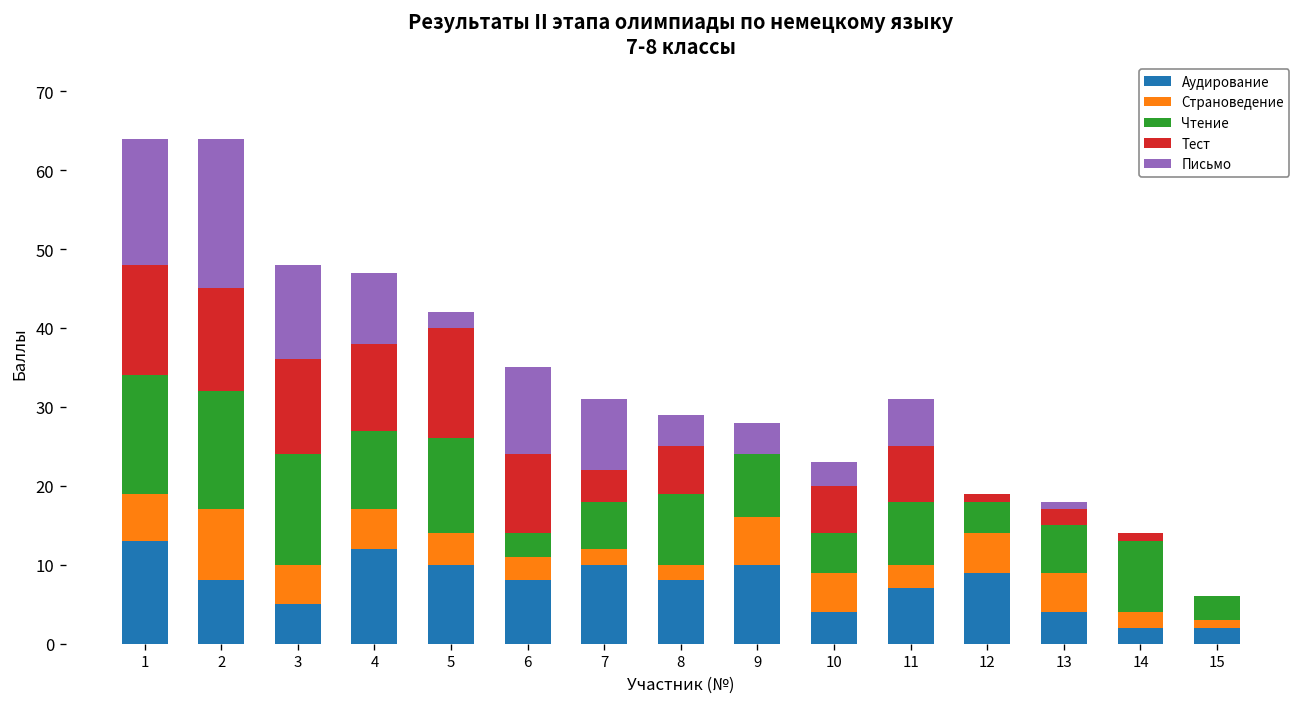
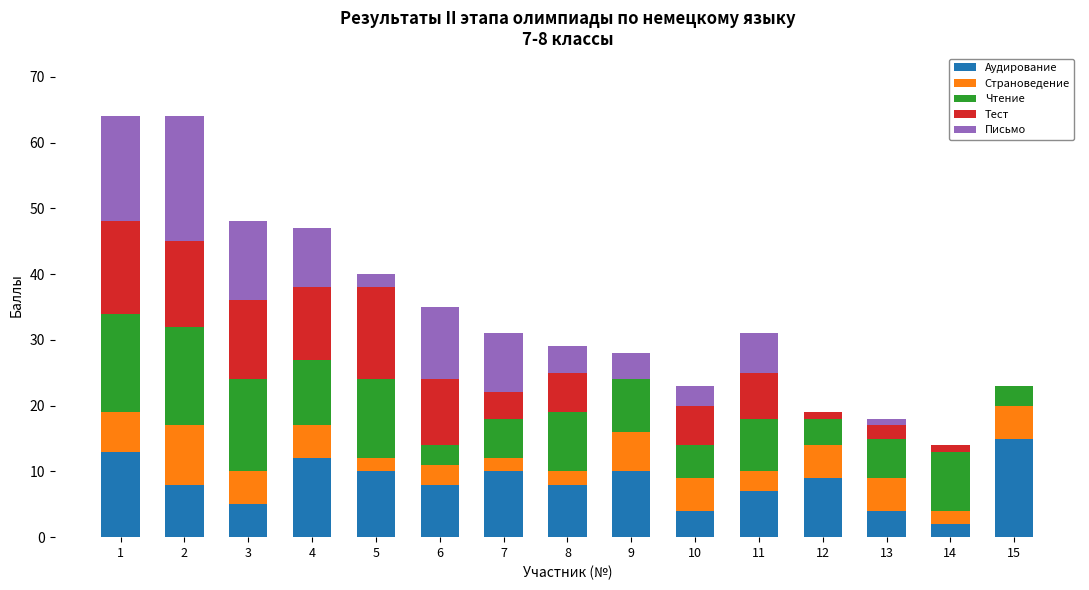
  {
    "Аудирование": {
      "1": 13,
      "2": 8,
      "3": 5,
      "4": 12,
      "5": 10,
      "6": 8,
      "7": 10,
      "8": 8,
      "9": 10,
      "10": 4,
      "11": 7,
      "12": 9,
      "13": 4,
      "14": 2,
-     "15": 2
+     "15": 15
    },
    "Страноведение": {
      "1": 6,
      "2": 9,
      "3": 5,
      "4": 5,
-     "5": 4,
+     "5": 2,
      "6": 3,
      "7": 2,
      "8": 2,
      "9": 6,
      "10": 5,
      "11": 3,
      "12": 5,
      "13": 5,
      "14": 2,
-     "15": 1
+     "15": 5
    },
    "Чтение": {
      "1": 15,
      "2": 15,
      "3": 14,
      "4": 10,
      "5": 12,
      "6": 3,
      "7": 6,
      "8": 9,
      "9": 8,
      "10": 5,
      "11": 8,
      "12": 4,
      "13": 6,
      "14": 9,
      "15": 3
    },
    "Тест": {
      "1": 14,
      "2": 13,
      "3": 12,
      "4": 11,
      "5": 14,
      "6": 10,
      "7": 4,
      "8": 6,
      "9": 0,
      "10": 6,
      "11": 7,
      "12": 1,
      "13": 2,
      "14": 1,
      "15": 0
    },
    "Письмо": {
      "1": 16,
      "2": 19,
      "3": 12,
      "4": 9,
      "5": 2,
      "6": 11,
      "7": 9,
      "8": 4,
      "9": 4,
      "10": 3,
      "11": 6,
      "12": 0,
      "13": 1,
      "14": 0,
      "15": 0
    }
  }
